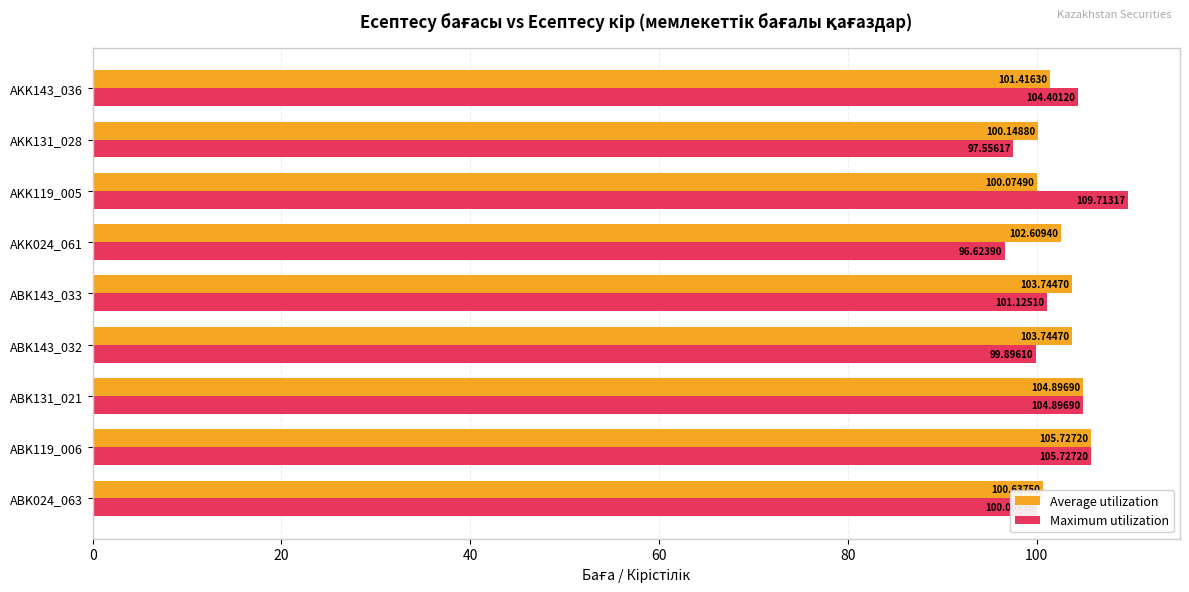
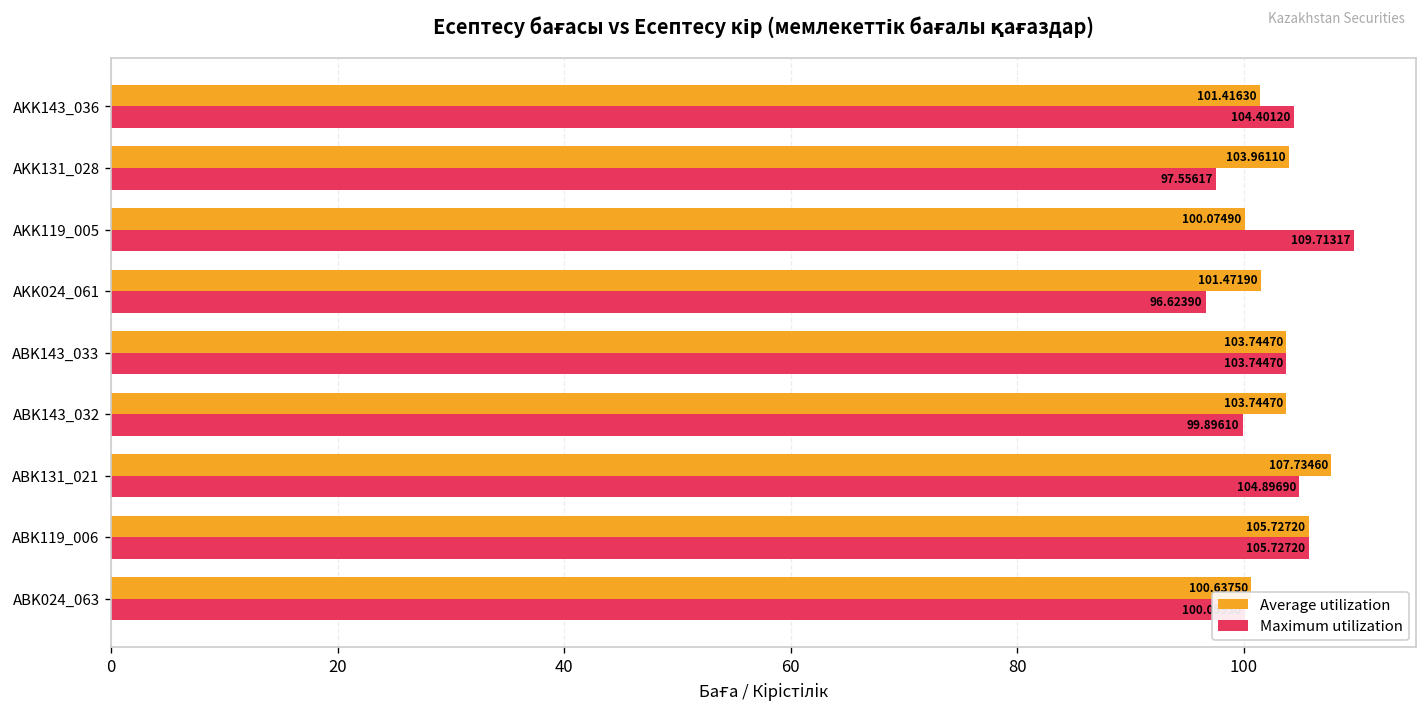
  {
    "Average utilization": {
      "AKK143_036": 101.41630,
-     "AKK131_028": 100.14880,
+     "AKK131_028": 103.96110,
      "AKK119_005": 100.07490,
-     "AKK024_061": 102.60940,
+     "AKK024_061": 101.47190,
      "ABK143_033": 103.74470,
      "ABK143_032": 103.74470,
-     "ABK131_021": 104.89690,
+     "ABK131_021": 107.73460,
      "ABK119_006": 105.72720
    },
    "Maximum utilization": {
      "AKK143_036": 104.40120,
      "AKK131_028": 97.55617,
      "AKK119_005": 109.71317,
      "AKK024_061": 96.62390,
-     "ABK143_033": 101.12510,
+     "ABK143_033": 103.74470,
      "ABK143_032": 99.89610,
      "ABK131_021": 104.89690,
      "ABK119_006": 105.72720
    }
  }
